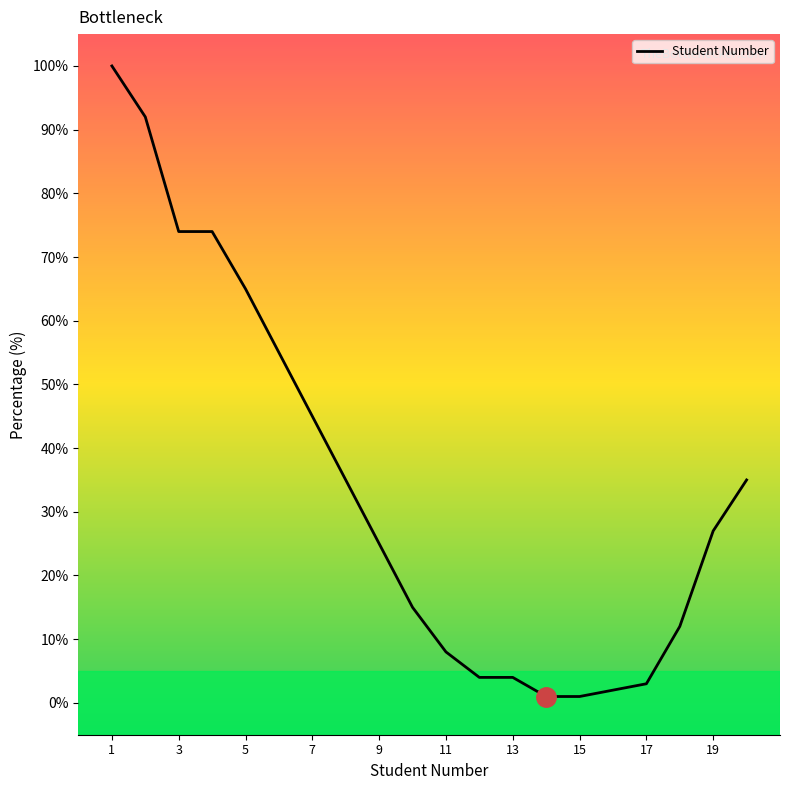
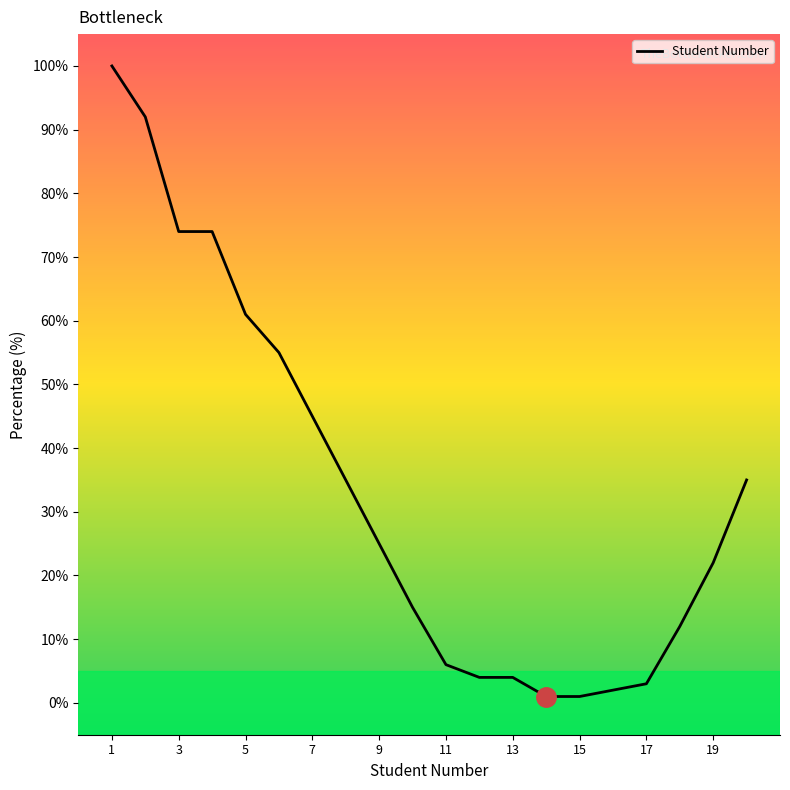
  {
    "Student Number": {
      "1": "100%",
      "3": "74%",
-     "5": "65%",
+     "5": "61%",
      "7": "45%",
      "9": "25%",
-     "11": "8%",
-     "19": "27%"
+     "11": "6%",
+     "19": "22%"
    }
  }
